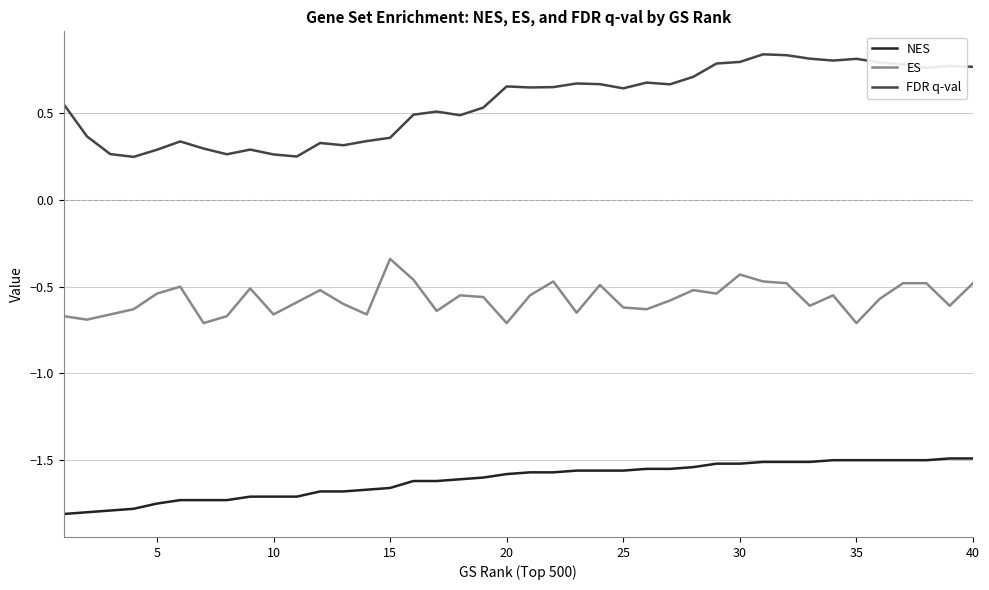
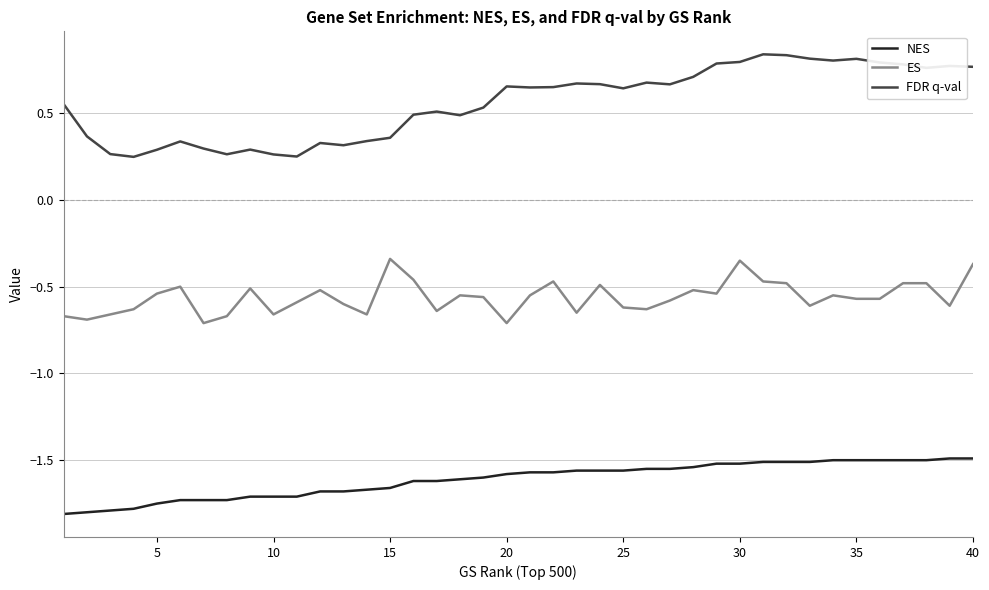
  {
    "ES": {
      "5": -0.54,
      "10": -0.66,
      "15": -0.34,
      "20": -0.71,
      "25": -0.62,
-     "30": -0.43,
-     "35": -0.71,
-     "40": -0.48
+     "30": -0.35,
+     "35": -0.57,
+     "40": -0.37
    }
  }
